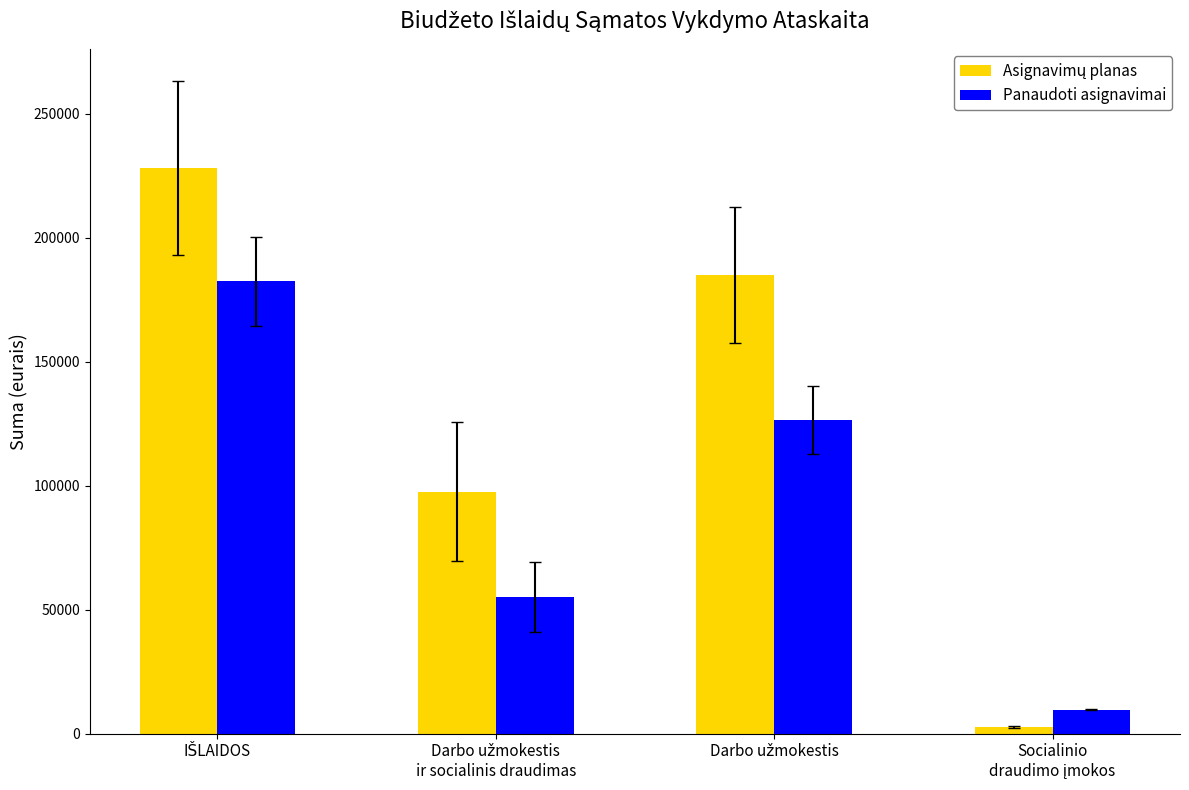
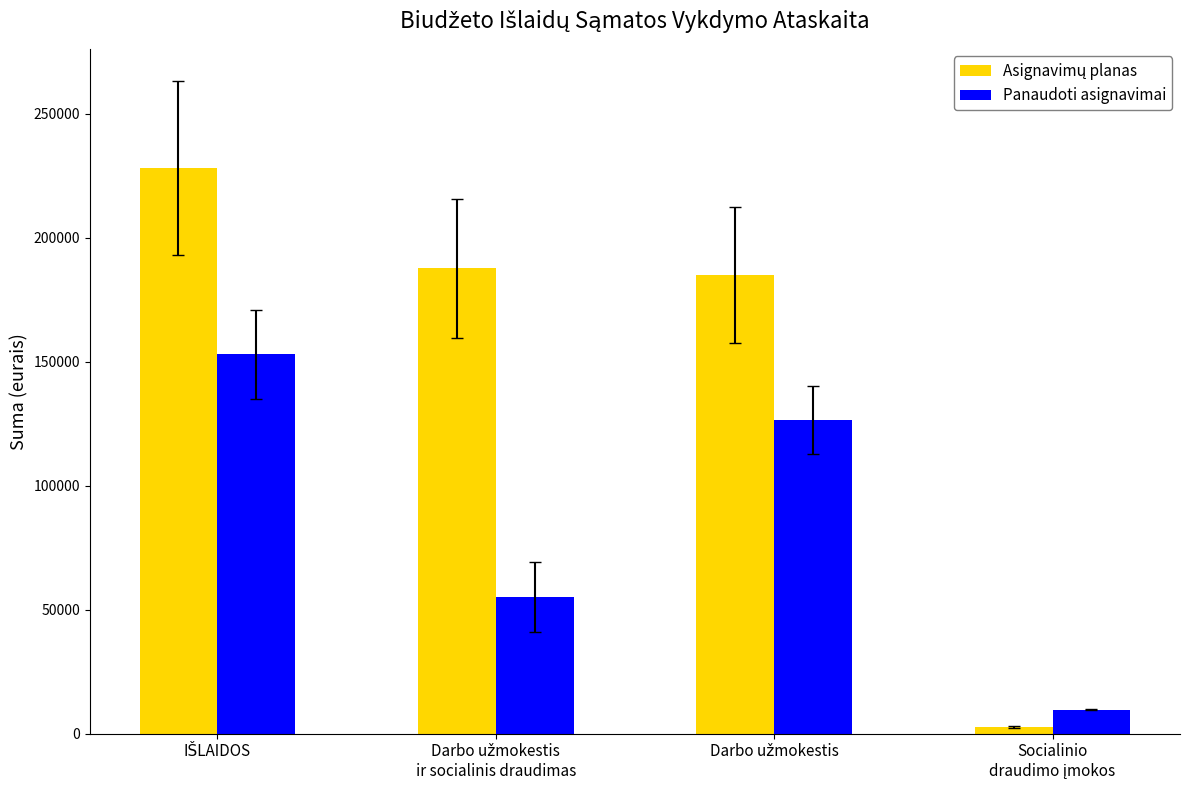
  {
    "Asignavimų planas": {
      "IŠLAIDOS": 228000,
-     "Darbo užmokestis ir socialinis draudimas": 98000,
+     "Darbo užmokestis ir socialinis draudimas": 188000,
      "Darbo užmokestis": 185000,
      "Socialinio draudimo įmokos": 3000
    },
    "Panaudoti asignavimai": {
-     "IŠLAIDOS": 182000,
+     "IŠLAIDOS": 153000,
      "Darbo užmokestis ir socialinis draudimas": 55000,
      "Darbo užmokestis": 127000,
      "Socialinio draudimo įmokos": 10000
    }
  }
